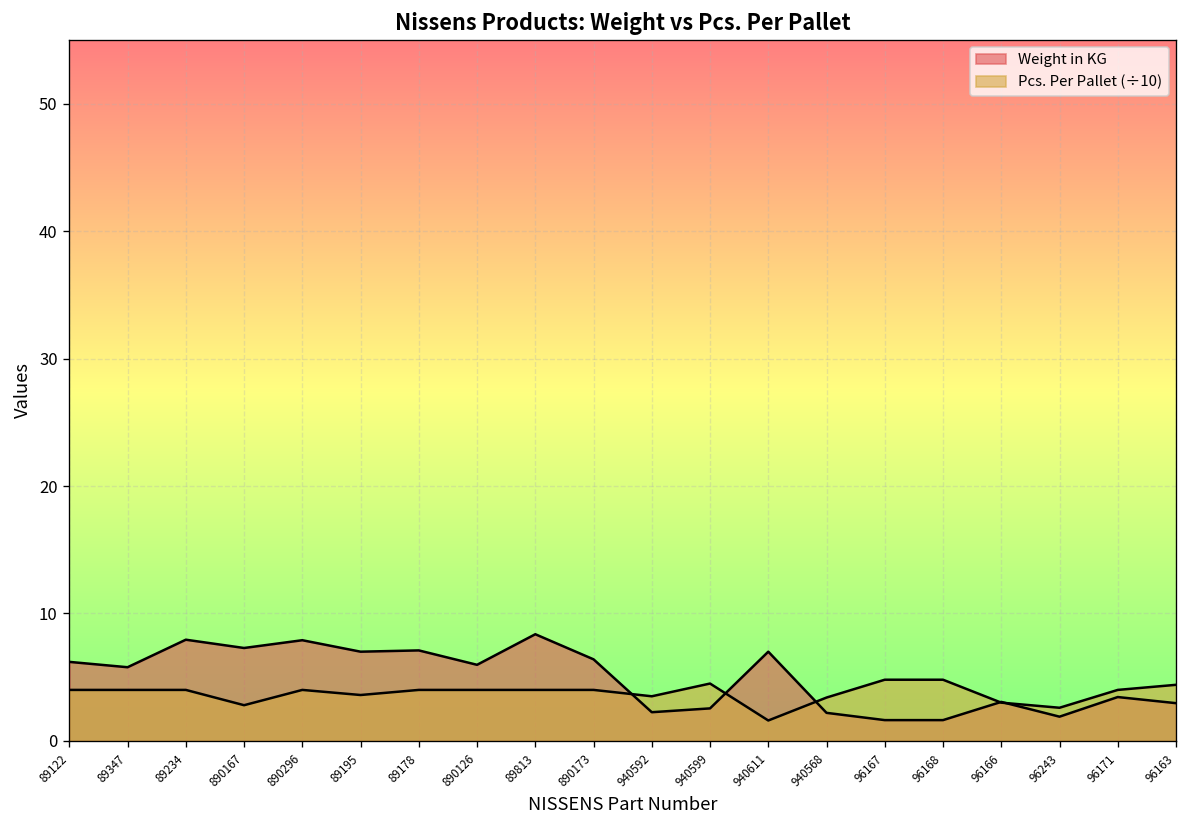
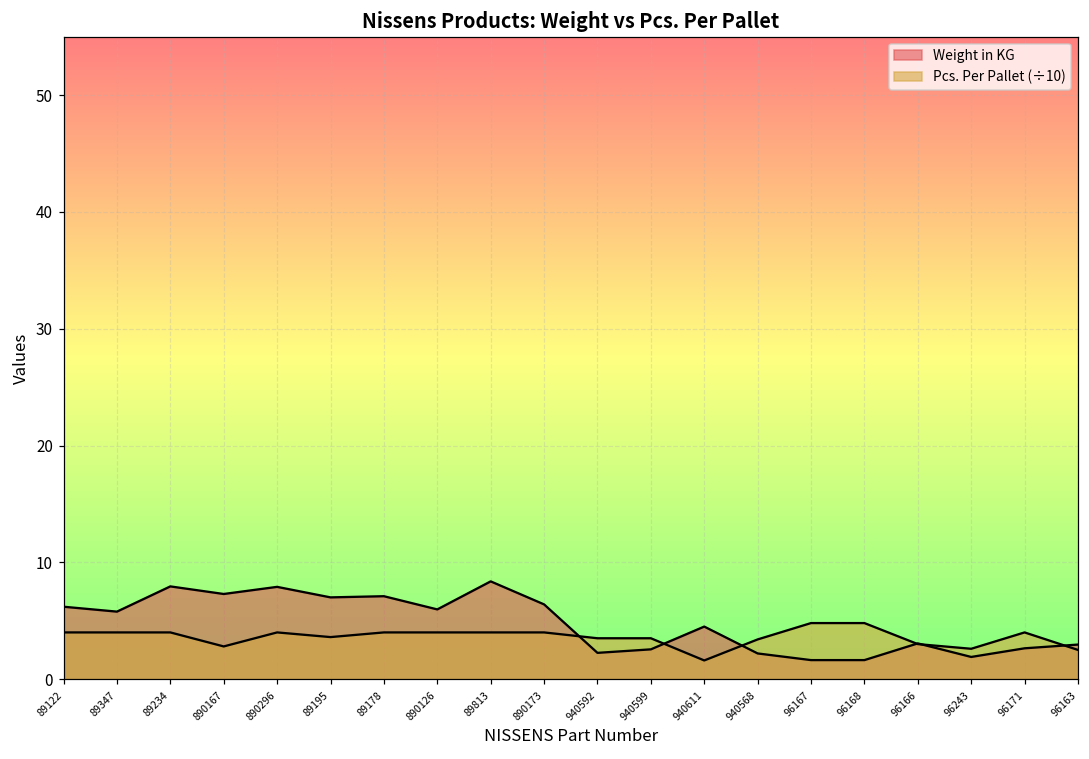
  {
    "Weight in KG": {
      "89122": 6.2,
      "89347": 5.8,
      "89234": 7.9,
      "890167": 7.3,
      "890296": 7.9,
      "89195": 7.0,
      "89178": 7.1,
      "890126": 6.0,
      "89813": 8.4,
      "890173": 6.4,
      "940592": 2.3,
      "940599": 2.6,
-     "940611": 7.0,
+     "940611": 4.5,
      "940568": 2.2,
      "96167": 1.6,
      "96168": 1.6,
      "96243": 1.9,
-     "96171": 3.4,
+     "96171": 2.6,
      "96163": 3.0
    },
    "Pcs. Per Pallet (÷10)": {
      "89122": 4.0,
      "89347": 4.0,
      "89234": 4.0,
      "890167": 2.8,
      "890296": 4.0,
      "89195": 3.6,
      "89178": 4.0,
      "890126": 4.0,
      "89813": 4.0,
      "890173": 4.0,
      "940592": 3.5,
-     "940599": 4.5,
+     "940599": 3.5,
      "940611": 1.6,
      "940568": 3.4,
      "96167": 4.8,
      "96168": 4.8,
      "96243": 2.6,
      "96171": 4.0,
-     "96163": 4.4
+     "96163": 2.5
    }
  }
